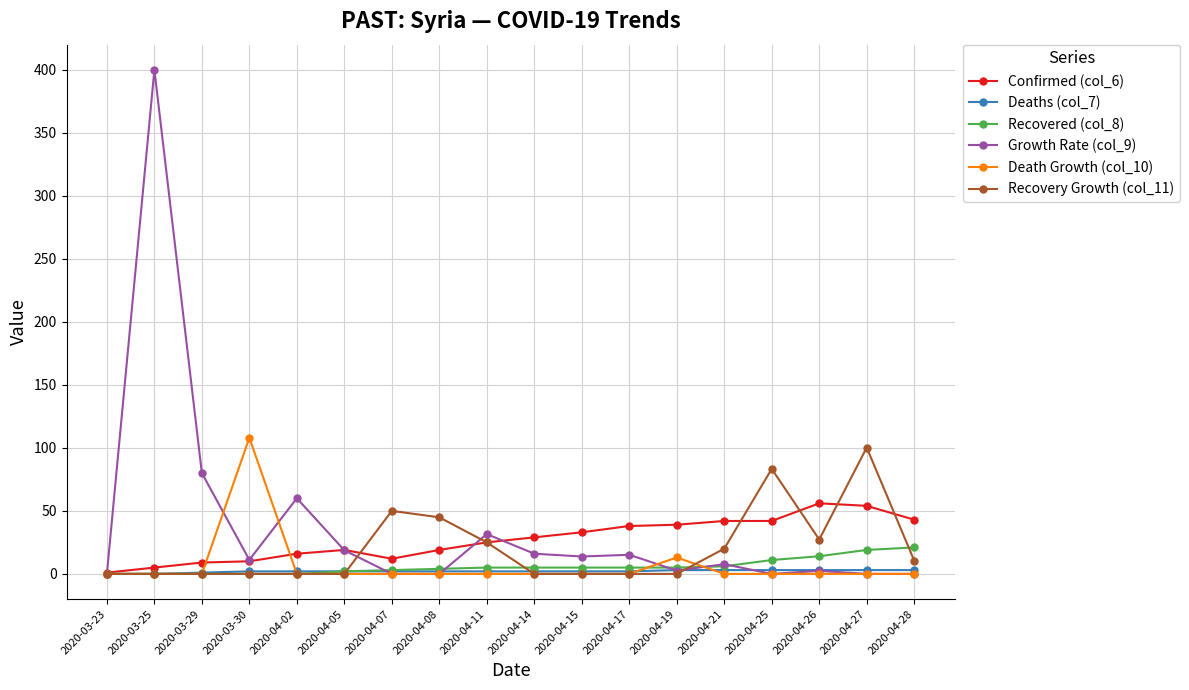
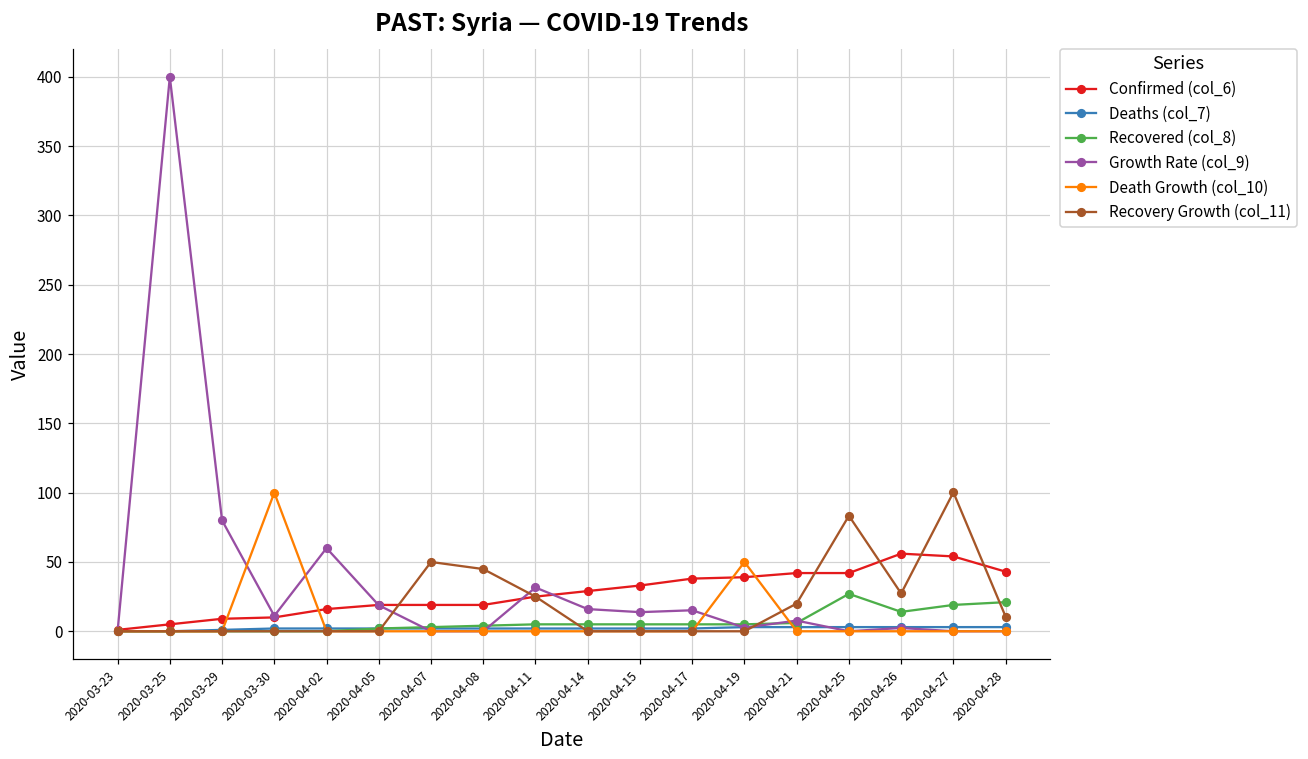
  {
    "Confirmed (col_6)": {
      "2020-03-25": 5,
      "2020-03-29": 9,
      "2020-04-02": 16,
-     "2020-04-07": 12,
+     "2020-04-07": 19,
      "2020-04-08": 19,
      "2020-04-14": 29,
      "2020-04-15": 33,
      "2020-04-17": 38,
      "2020-04-19": 39,
      "2020-04-21": 42,
      "2020-04-25": 42,
      "2020-04-26": 56,
      "2020-04-27": 54,
      "2020-04-28": 43
    },
    "Deaths (col_7)": {
      "2020-04-21": 3,
      "2020-04-25": 3,
      "2020-04-27": 3,
      "2020-04-28": 3
    },
    "Recovered (col_8)": {
      "2020-04-08": 4,
      "2020-04-11": 5,
      "2020-04-14": 5,
      "2020-04-15": 5,
      "2020-04-17": 5,
-     "2020-04-25": 11,
+     "2020-04-25": 27,
      "2020-04-26": 14,
      "2020-04-27": 19,
      "2020-04-28": 21
    },
    "Growth Rate (col_9)": {
      "2020-03-25": 400,
      "2020-03-29": 80,
      "2020-04-02": 60,
      "2020-04-11": 32,
      "2020-04-14": 16,
      "2020-04-15": 14,
      "2020-04-17": 15
    },
    "Death Growth (col_10)": {
-     "2020-03-30": 108,
-     "2020-04-19": 13,
+     "2020-03-30": 100,
+     "2020-04-19": 50,
      "2020-04-21": 0,
      "2020-04-26": 0
    },
    "Recovery Growth (col_11)": {
      "2020-04-07": 50,
      "2020-04-08": 45,
      "2020-04-19": 0,
      "2020-04-21": 20,
      "2020-04-25": 83,
      "2020-04-26": 27,
      "2020-04-27": 100,
      "2020-04-28": 11
    }
  }
